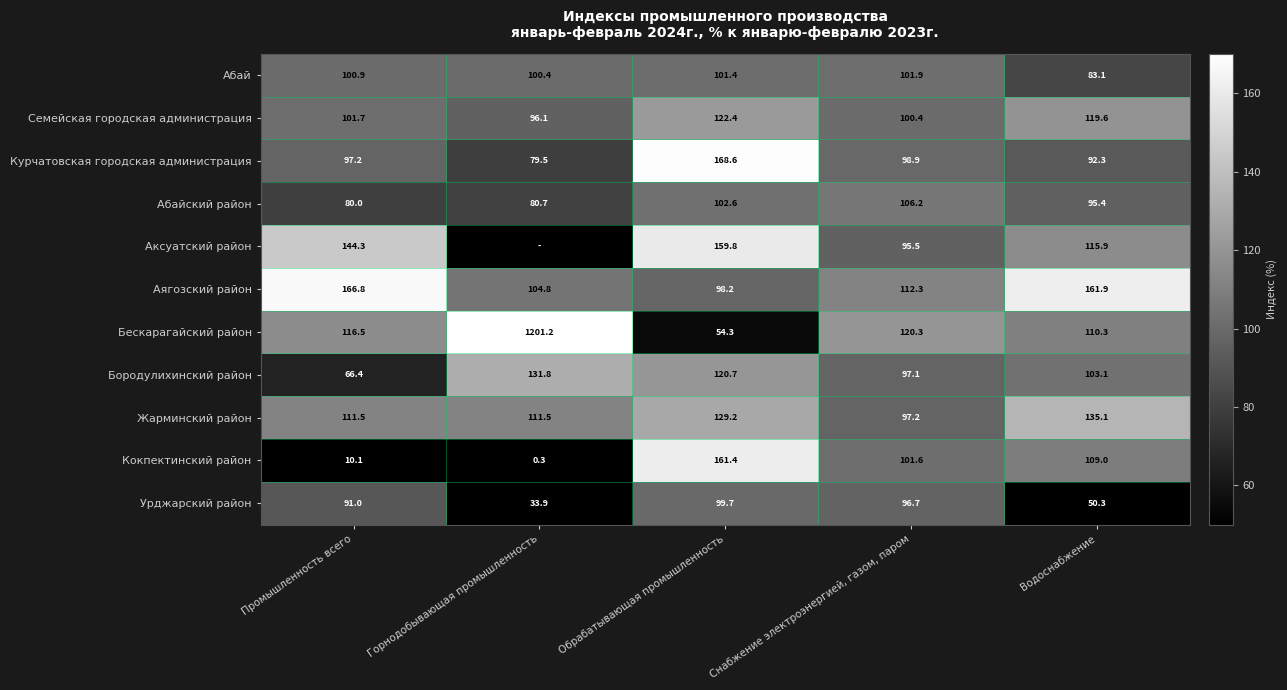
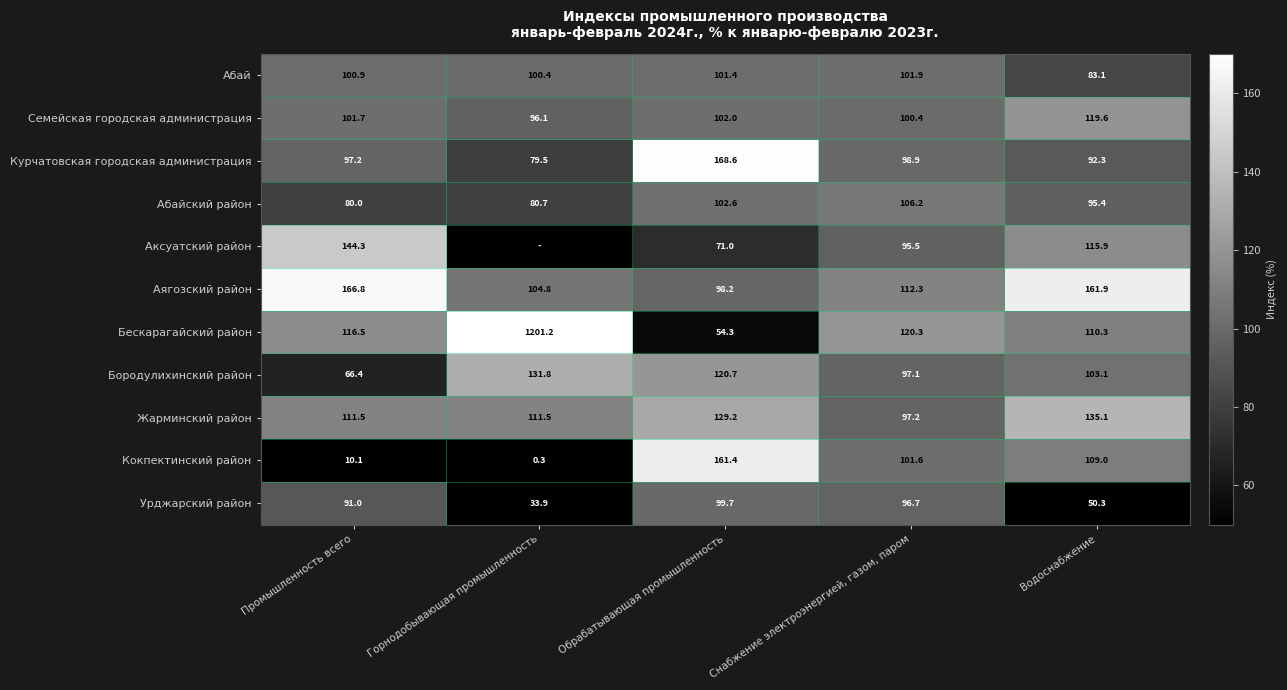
  {
    "Абай": {
      "Промышленность всего": 100.9,
      "Горнодобывающая промышленность": 100.4,
      "Обрабатывающая промышленность": 101.4,
      "Снабжение электроэнергией, газом, паром": 101.9,
      "Водоснабжение": 83.1
    },
    "Семейская городская администрация": {
      "Промышленность всего": 101.7,
      "Горнодобывающая промышленность": 96.1,
-     "Обрабатывающая промышленность": 122.4,
+     "Обрабатывающая промышленность": 102.0,
      "Снабжение электроэнергией, газом, паром": 100.4,
      "Водоснабжение": 119.6
    },
    "Курчатовская городская администрация": {
      "Промышленность всего": 97.2,
      "Горнодобывающая промышленность": 79.5,
      "Обрабатывающая промышленность": 168.6,
      "Снабжение электроэнергией, газом, паром": 98.9,
      "Водоснабжение": 92.3
    },
    "Абайский район": {
      "Промышленность всего": 80.0,
      "Горнодобывающая промышленность": 80.7,
      "Обрабатывающая промышленность": 102.6,
      "Снабжение электроэнергией, газом, паром": 106.2,
      "Водоснабжение": 95.4
    },
    "Аксуатский район": {
      "Промышленность всего": 144.3,
-     "Обрабатывающая промышленность": 159.8,
+     "Обрабатывающая промышленность": 71.0,
      "Снабжение электроэнергией, газом, паром": 95.5,
      "Водоснабжение": 115.9
    },
    "Аягозский район": {
      "Промышленность всего": 166.8,
      "Горнодобывающая промышленность": 104.8,
      "Обрабатывающая промышленность": 98.2,
      "Снабжение электроэнергией, газом, паром": 112.3,
      "Водоснабжение": 161.9
    },
    "Бескарагайский район": {
      "Промышленность всего": 116.5,
      "Горнодобывающая промышленность": 1201.2,
      "Обрабатывающая промышленность": 54.3,
      "Снабжение электроэнергией, газом, паром": 120.3,
      "Водоснабжение": 110.3
    },
    "Бородулихинский район": {
      "Промышленность всего": 66.4,
      "Горнодобывающая промышленность": 131.8,
      "Обрабатывающая промышленность": 120.7,
      "Снабжение электроэнергией, газом, паром": 97.1,
      "Водоснабжение": 103.1
    },
    "Жарминский район": {
      "Промышленность всего": 111.5,
      "Горнодобывающая промышленность": 111.5,
      "Обрабатывающая промышленность": 129.2,
      "Снабжение электроэнергией, газом, паром": 97.2,
      "Водоснабжение": 135.1
    },
    "Кокпектинский район": {
      "Промышленность всего": 10.1,
      "Горнодобывающая промышленность": 0.3,
      "Обрабатывающая промышленность": 161.4,
      "Снабжение электроэнергией, газом, паром": 101.6,
      "Водоснабжение": 109.0
    },
    "Урджарский район": {
      "Промышленность всего": 91.0,
      "Горнодобывающая промышленность": 33.9,
      "Обрабатывающая промышленность": 99.7,
      "Снабжение электроэнергией, газом, паром": 96.7,
      "Водоснабжение": 50.3
    }
  }
